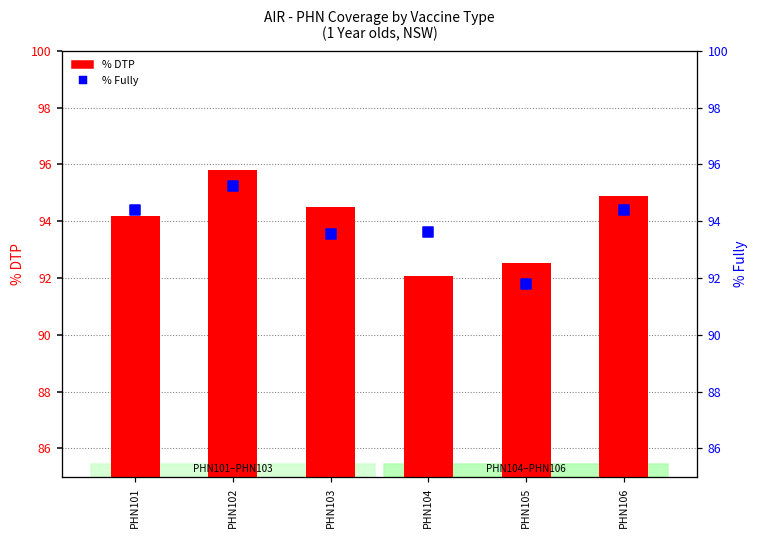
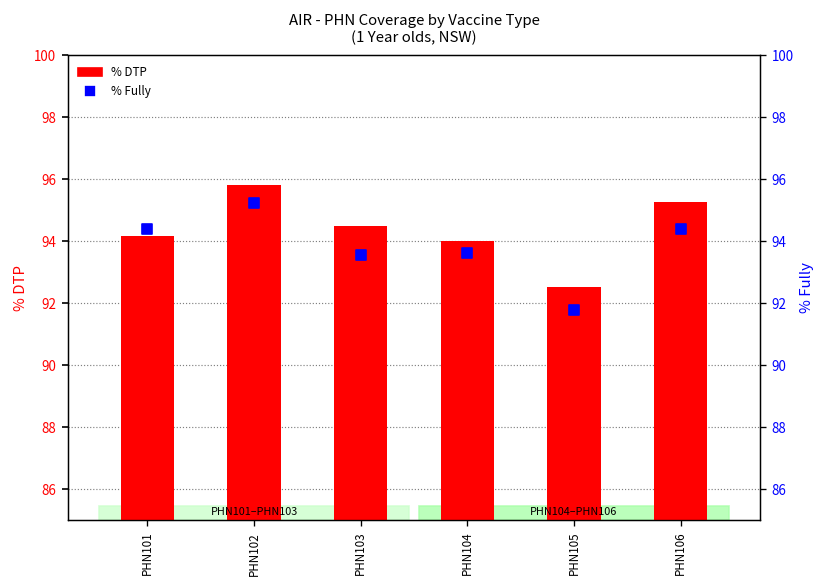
  {
    "% DTP": {
      "PHN101": 94.2,
      "PHN102": 95.8,
      "PHN103": 94.5,
-     "PHN104": 92.1,
+     "PHN104": 94.0,
      "PHN105": 92.5,
-     "PHN106": 94.9
+     "PHN106": 95.3
    }
  }
